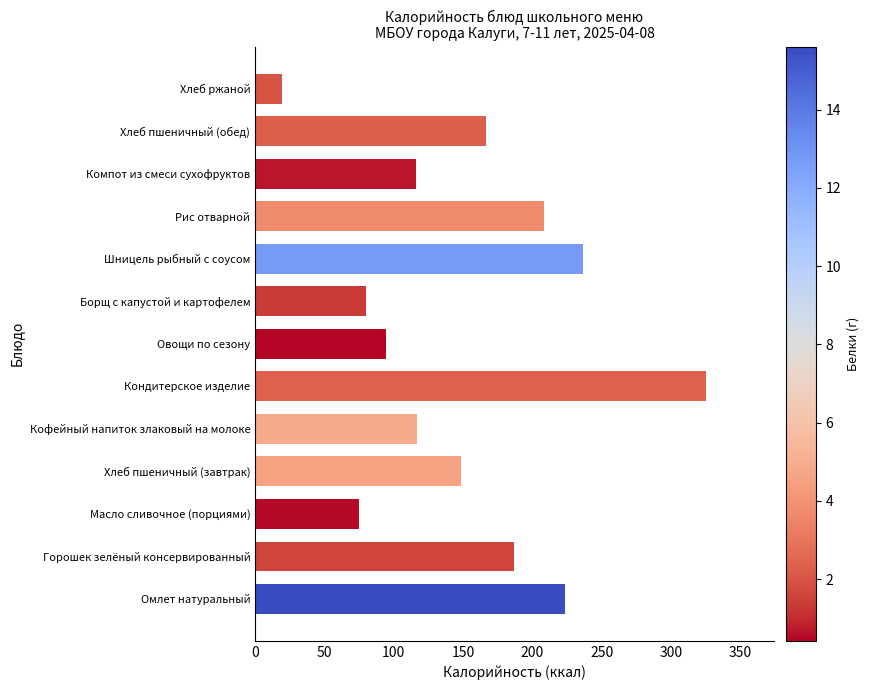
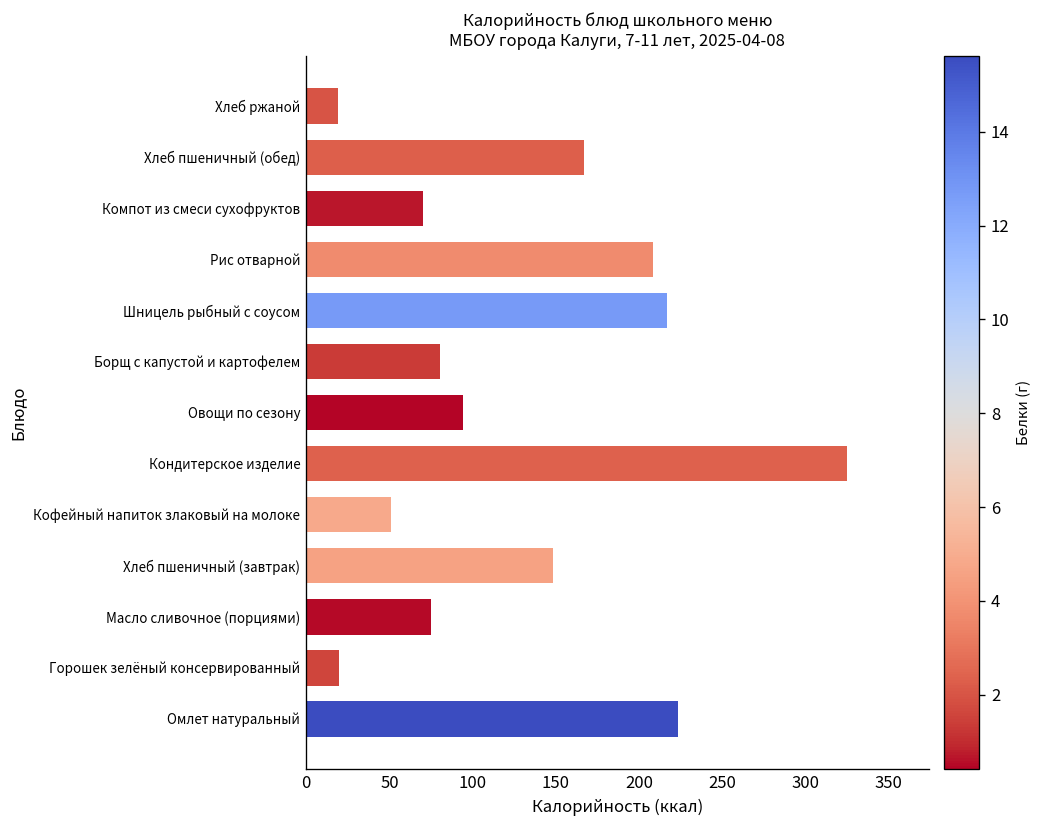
  {
    "Хлеб ржаной": 19,
    "Хлеб пшеничный (обед)": 167,
-   "Компот из смеси сухофруктов": 116,
+   "Компот из смеси сухофруктов": 70,
    "Рис отварной": 208,
-   "Шницель рыбный с соусом": 236,
+   "Шницель рыбный с соусом": 217,
    "Борщ с капустой и картофелем": 80,
    "Овощи по сезону": 94,
    "Кондитерское изделие": 325,
-   "Кофейный напиток злаковый на молоке": 117,
+   "Кофейный напиток злаковый на молоке": 51,
    "Хлеб пшеничный (завтрак)": 148,
    "Масло сливочное (порциями)": 75,
-   "Горошек зелёный консервированный": 187,
+   "Горошек зелёный консервированный": 20,
    "Омлет натуральный": 223
  }
